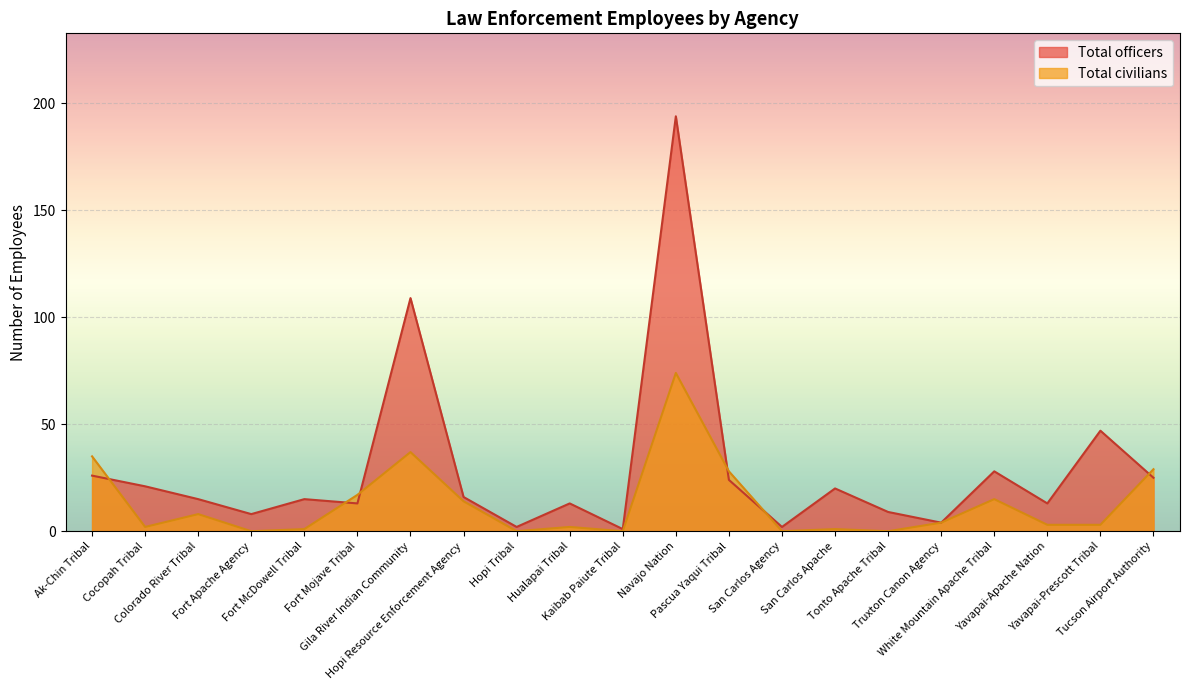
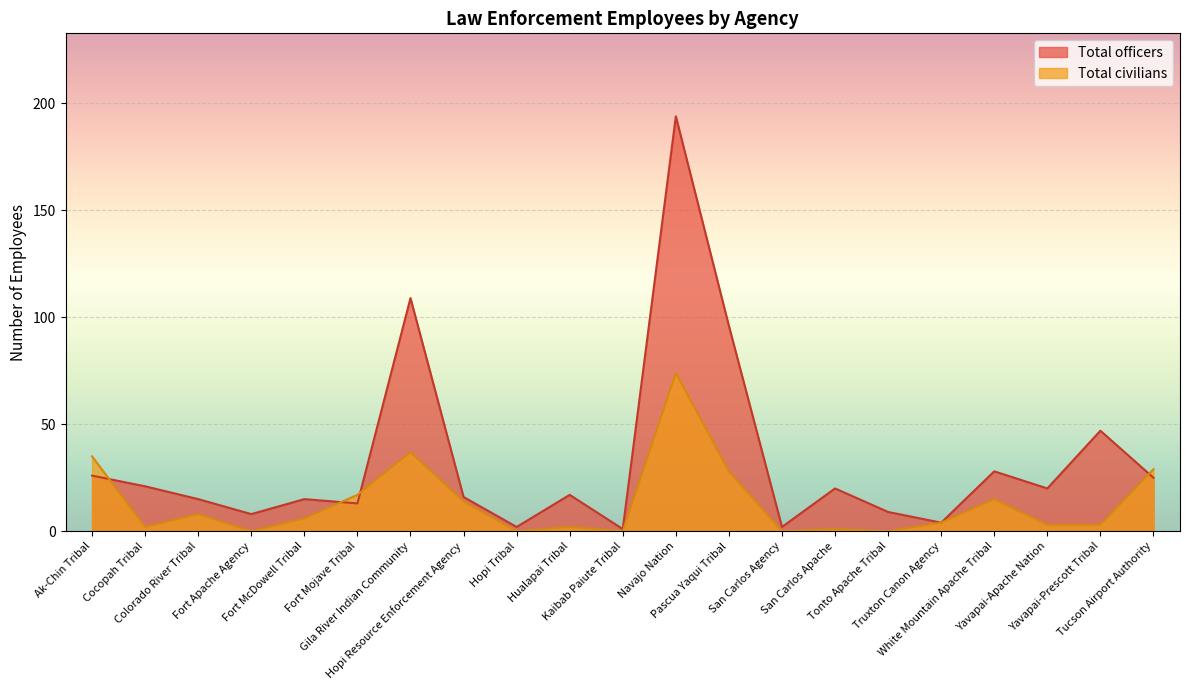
  {
    "Total officers": {
      "Ak-Chin Tribal": 26,
      "Cocopah Tribal": 21,
      "Colorado River Tribal": 15,
      "Fort Apache Agency": 8,
      "Fort McDowell Tribal": 15,
      "Fort Mojave Tribal": 13,
      "Gila River Indian Community": 109,
      "Hopi Resource Enforcement Agency": 16,
      "Hopi Tribal": 2,
-     "Hualapai Tribal": 13,
+     "Hualapai Tribal": 17,
      "Navajo Nation": 194,
-     "Pascua Yaqui Tribal": 24,
+     "Pascua Yaqui Tribal": 96,
      "San Carlos Agency": 2,
      "San Carlos Apache": 20,
      "Tonto Apache Tribal": 9,
      "White Mountain Apache Tribal": 28,
-     "Yavapai-Apache Nation": 13,
+     "Yavapai-Apache Nation": 20,
      "Yavapai-Prescott Tribal": 47,
      "Tucson Airport Authority": 25
    },
    "Total civilians": {
      "Ak-Chin Tribal": 35,
      "Cocopah Tribal": 2,
      "Colorado River Tribal": 8,
      "Fort Apache Agency": 0,
-     "Fort McDowell Tribal": 1,
+     "Fort McDowell Tribal": 6,
      "Fort Mojave Tribal": 17,
      "Gila River Indian Community": 37,
      "Hopi Resource Enforcement Agency": 14,
      "Hopi Tribal": 0,
      "Hualapai Tribal": 2,
      "Navajo Nation": 74,
      "Pascua Yaqui Tribal": 28,
      "San Carlos Agency": 0,
      "San Carlos Apache": 1,
      "Tonto Apache Tribal": 0,
      "White Mountain Apache Tribal": 15,
      "Yavapai-Apache Nation": 3,
      "Yavapai-Prescott Tribal": 3,
      "Tucson Airport Authority": 29
    }
  }
